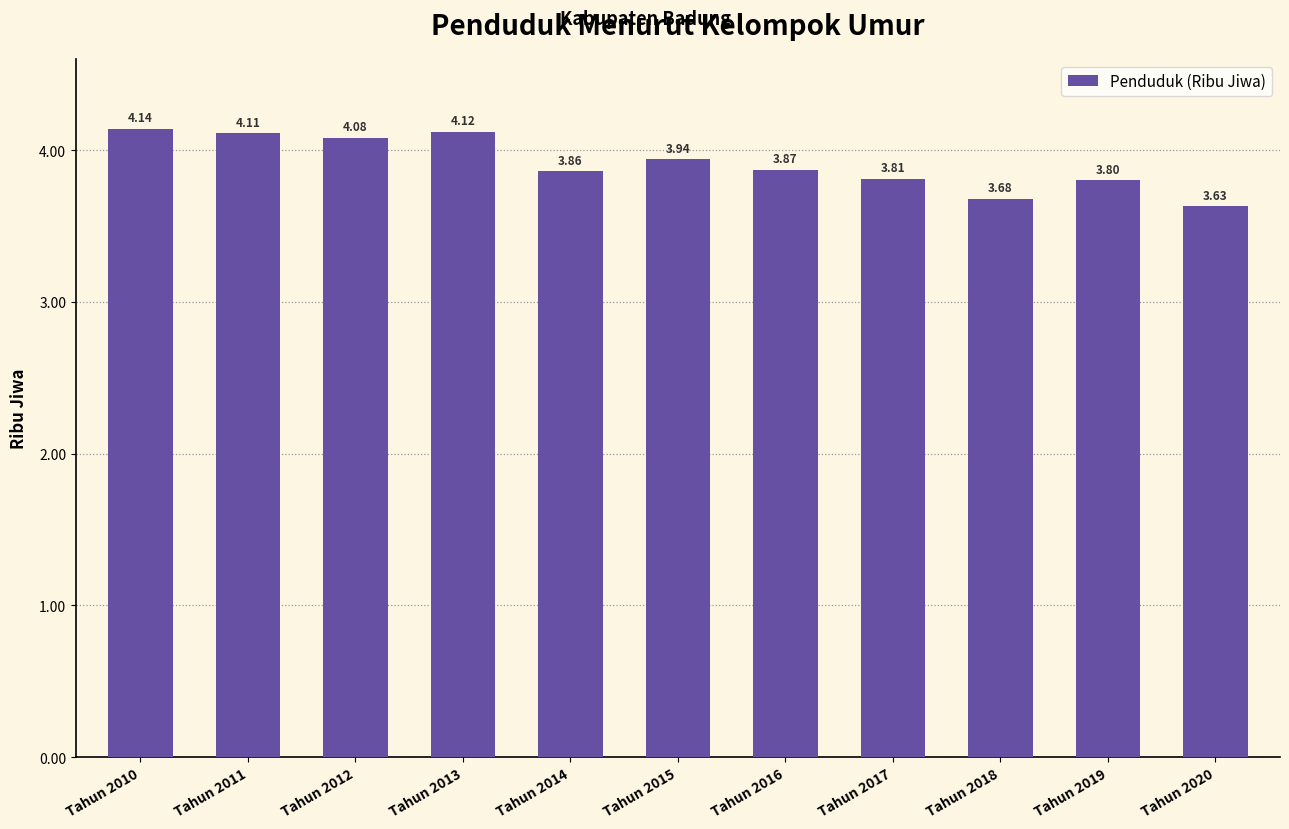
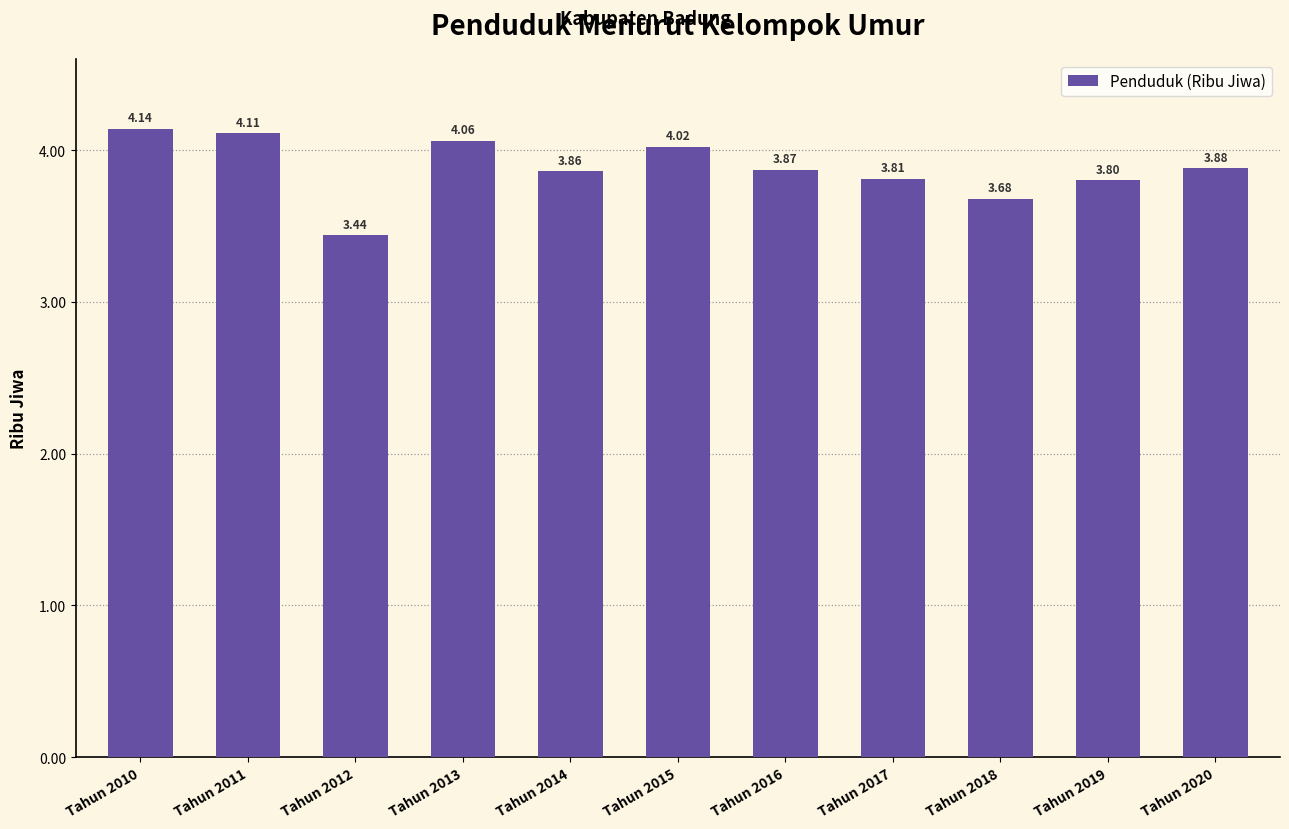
  {
    "Tahun 2010": 4.14,
    "Tahun 2011": 4.11,
-   "Tahun 2012": 4.08,
-   "Tahun 2013": 4.12,
+   "Tahun 2012": 3.44,
+   "Tahun 2013": 4.06,
    "Tahun 2014": 3.86,
-   "Tahun 2015": 3.94,
+   "Tahun 2015": 4.02,
    "Tahun 2016": 3.87,
    "Tahun 2017": 3.81,
    "Tahun 2018": 3.68,
    "Tahun 2019": 3.80,
-   "Tahun 2020": 3.63
+   "Tahun 2020": 3.88
  }
